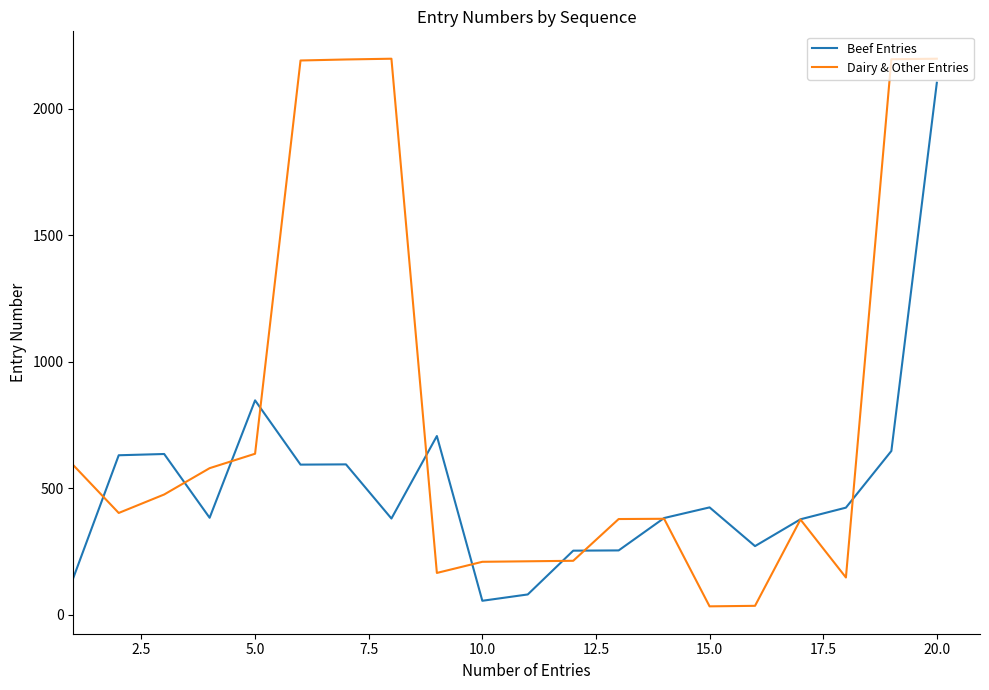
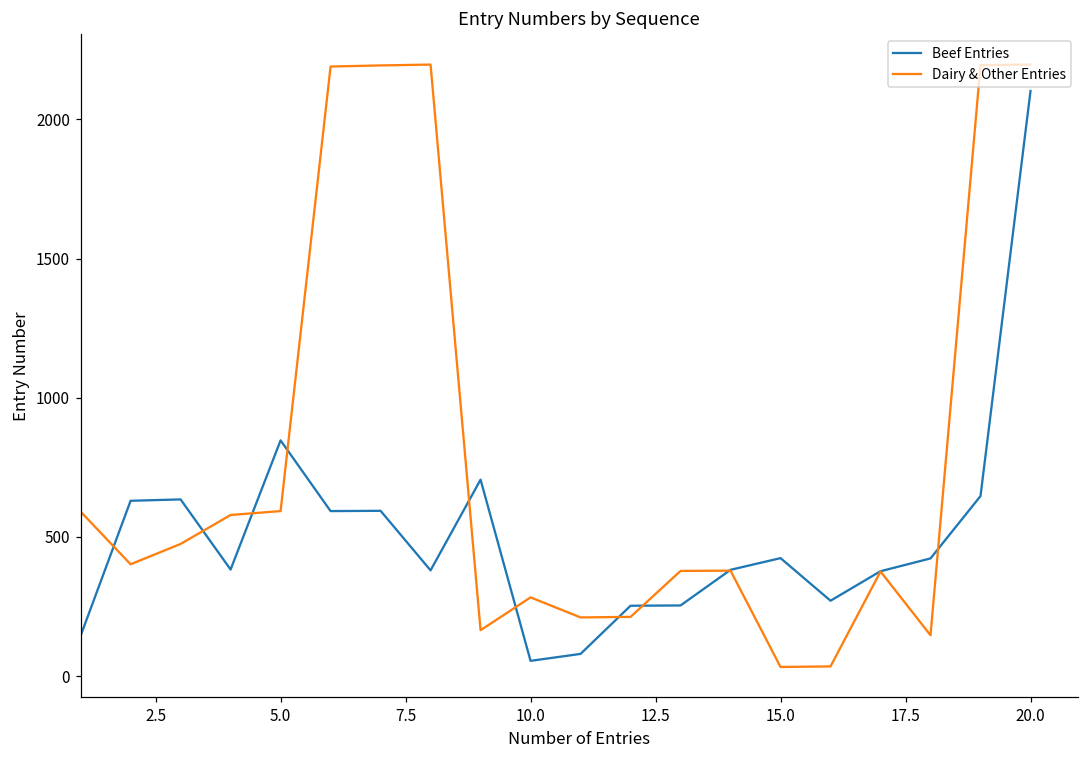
  {
    "Beef Entries": {
      "5.0": 850,
      "10.0": 60,
      "15.0": 420,
      "20.0": 2100
    },
    "Dairy & Other Entries": {
-     "5.0": 640,
-     "10.0": 210,
+     "5.0": 590,
+     "10.0": 280,
      "15.0": 30
    }
  }
